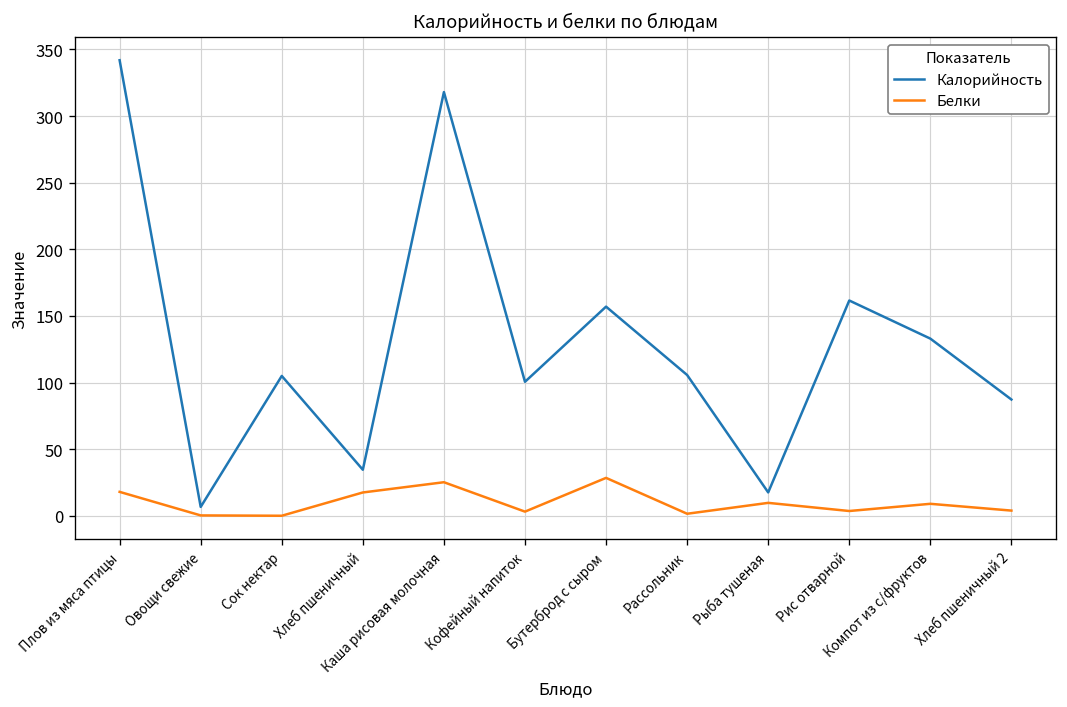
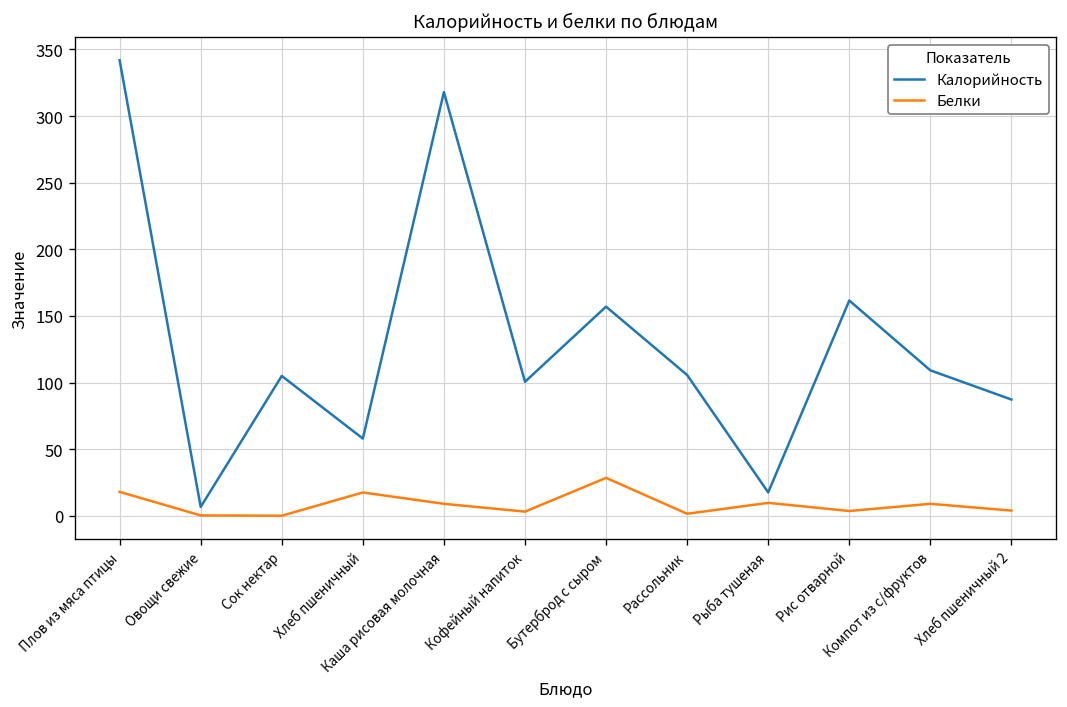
  {
    "Калорийность": {
      "Плов из мяса птицы": 342,
      "Овощи свежие": 7,
      "Сок нектар": 105,
-     "Хлеб пшеничный": 35,
+     "Хлеб пшеничный": 58,
      "Каша рисовая молочная": 318,
      "Кофейный напиток": 101,
      "Бутерброд с сыром": 157,
      "Рассольник": 106,
      "Рыба тушеная": 18,
      "Рис отварной": 162,
-     "Компот из с/фруктов": 133,
+     "Компот из с/фруктов": 109,
      "Хлеб пшеничный 2": 87
    },
    "Белки": {
      "Плов из мяса птицы": 18,
      "Овощи свежие": 0,
      "Сок нектар": 0,
      "Хлеб пшеничный": 18,
-     "Каша рисовая молочная": 25,
+     "Каша рисовая молочная": 9,
      "Кофейный напиток": 3,
      "Бутерброд с сыром": 29,
      "Рассольник": 2,
      "Рыба тушеная": 10,
      "Рис отварной": 4,
      "Компот из с/фруктов": 9,
      "Хлеб пшеничный 2": 4
    }
  }
